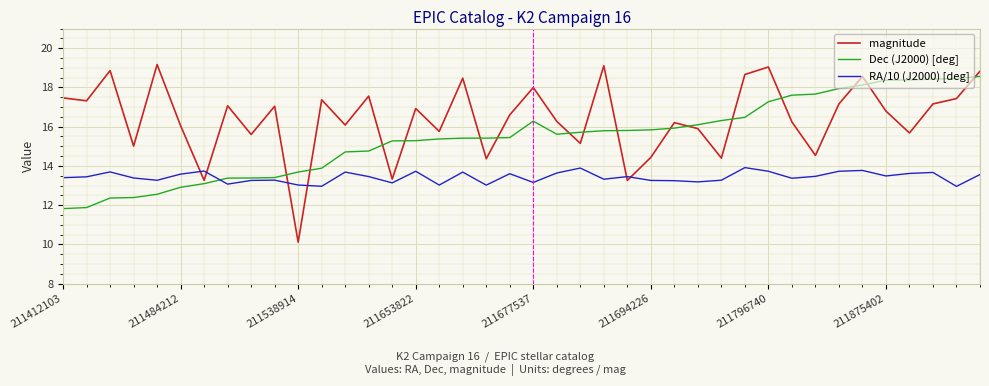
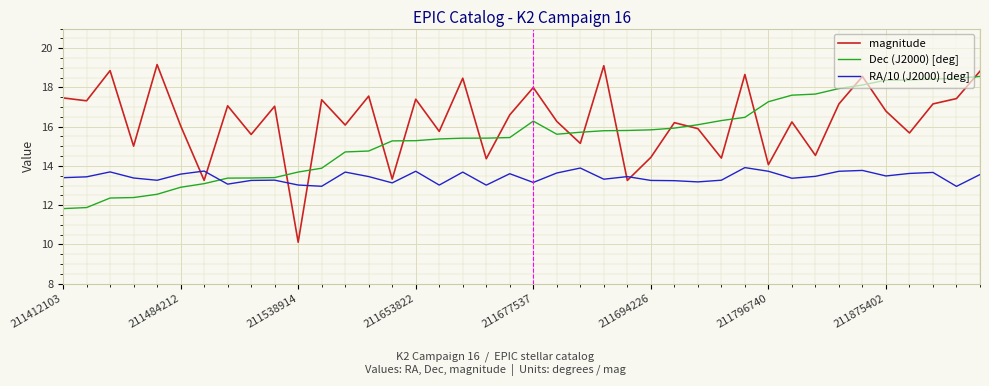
  {
    "magnitude": {
      "211412103": 17.5,
      "211484212": 16.0,
      "211538914": 10.1,
-     "211653822": 16.9,
+     "211653822": 17.4,
      "211677537": 18.0,
      "211694226": 14.4,
-     "211796740": 19.0,
+     "211796740": 14.1,
      "211875402": 16.8
    },
    "Dec (J2000) [deg]": {
      "211412103": 11.8,
      "211484212": 12.9,
      "211538914": 13.7,
      "211653822": 15.3,
      "211677537": 16.3,
      "211694226": 15.8,
      "211796740": 17.3
    },
    "RA/10 (J2000) [deg]": {
      "211412103": 13.4,
      "211484212": 13.6,
      "211538914": 13.0,
      "211653822": 13.7,
      "211677537": 13.2,
      "211694226": 13.3,
      "211796740": 13.7,
      "211875402": 13.5
    }
  }
